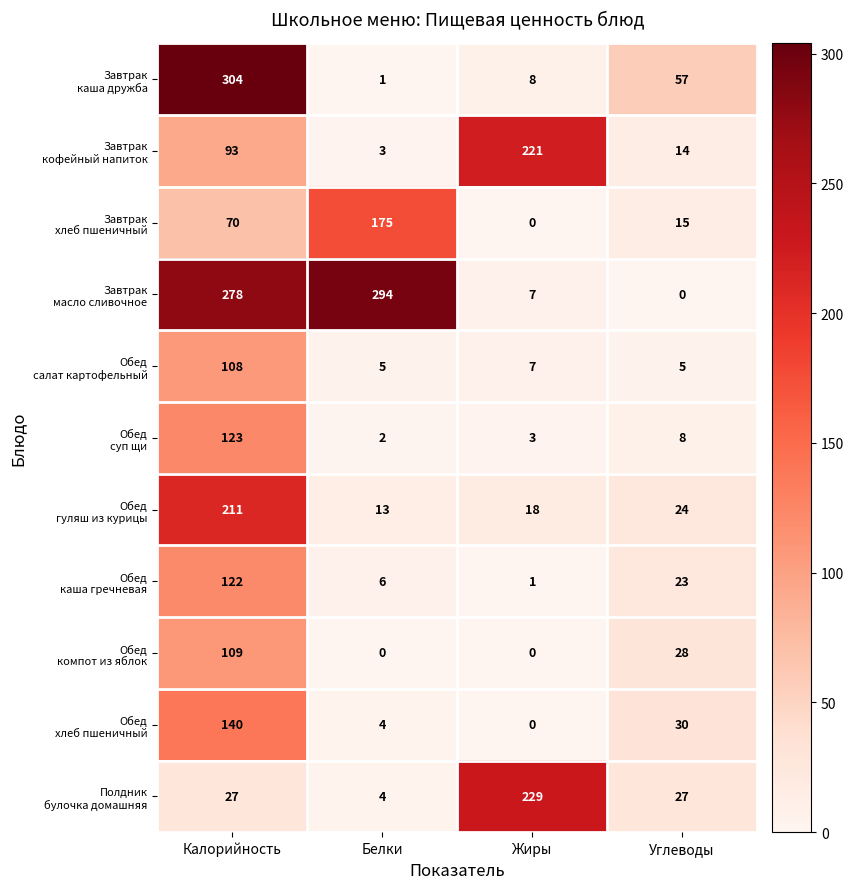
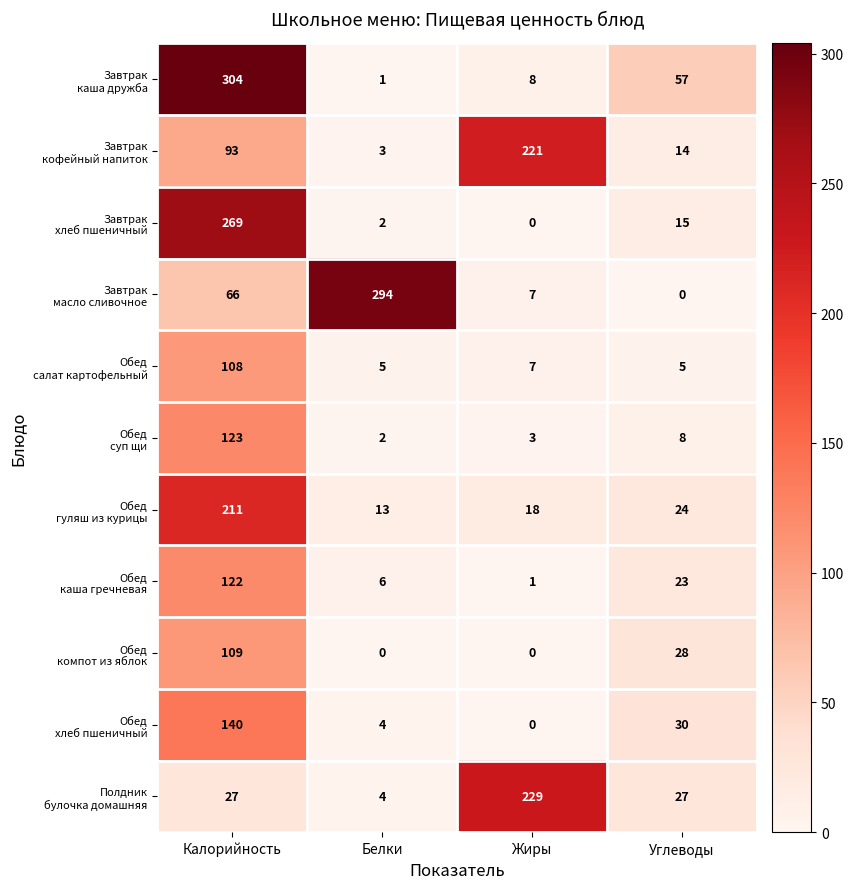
  {
    "Завтрак каша дружба": {
      "Калорийность": 304,
      "Белки": 1,
      "Жиры": 8,
      "Углеводы": 57
    },
    "Завтрак кофейный напиток": {
      "Калорийность": 93,
      "Белки": 3,
      "Жиры": 221,
      "Углеводы": 14
    },
    "Завтрак хлеб пшеничный": {
-     "Калорийность": 70,
-     "Белки": 175,
+     "Калорийность": 269,
+     "Белки": 2,
      "Жиры": 0,
      "Углеводы": 15
    },
    "Завтрак масло сливочное": {
-     "Калорийность": 278,
+     "Калорийность": 66,
      "Белки": 294,
      "Жиры": 7,
      "Углеводы": 0
    },
    "Обед салат картофельный": {
      "Калорийность": 108,
      "Белки": 5,
      "Жиры": 7,
      "Углеводы": 5
    },
    "Обед суп щи": {
      "Калорийность": 123,
      "Белки": 2,
      "Жиры": 3,
      "Углеводы": 8
    },
    "Обед гуляш из курицы": {
      "Калорийность": 211,
      "Белки": 13,
      "Жиры": 18,
      "Углеводы": 24
    },
    "Обед каша гречневая": {
      "Калорийность": 122,
      "Белки": 6,
      "Жиры": 1,
      "Углеводы": 23
    },
    "Обед компот из яблок": {
      "Калорийность": 109,
      "Белки": 0,
      "Жиры": 0,
      "Углеводы": 28
    },
    "Обед хлеб пшеничный": {
      "Калорийность": 140,
      "Белки": 4,
      "Жиры": 0,
      "Углеводы": 30
    },
    "Полдник булочка домашняя": {
      "Калорийность": 27,
      "Белки": 4,
      "Жиры": 229,
      "Углеводы": 27
    }
  }
